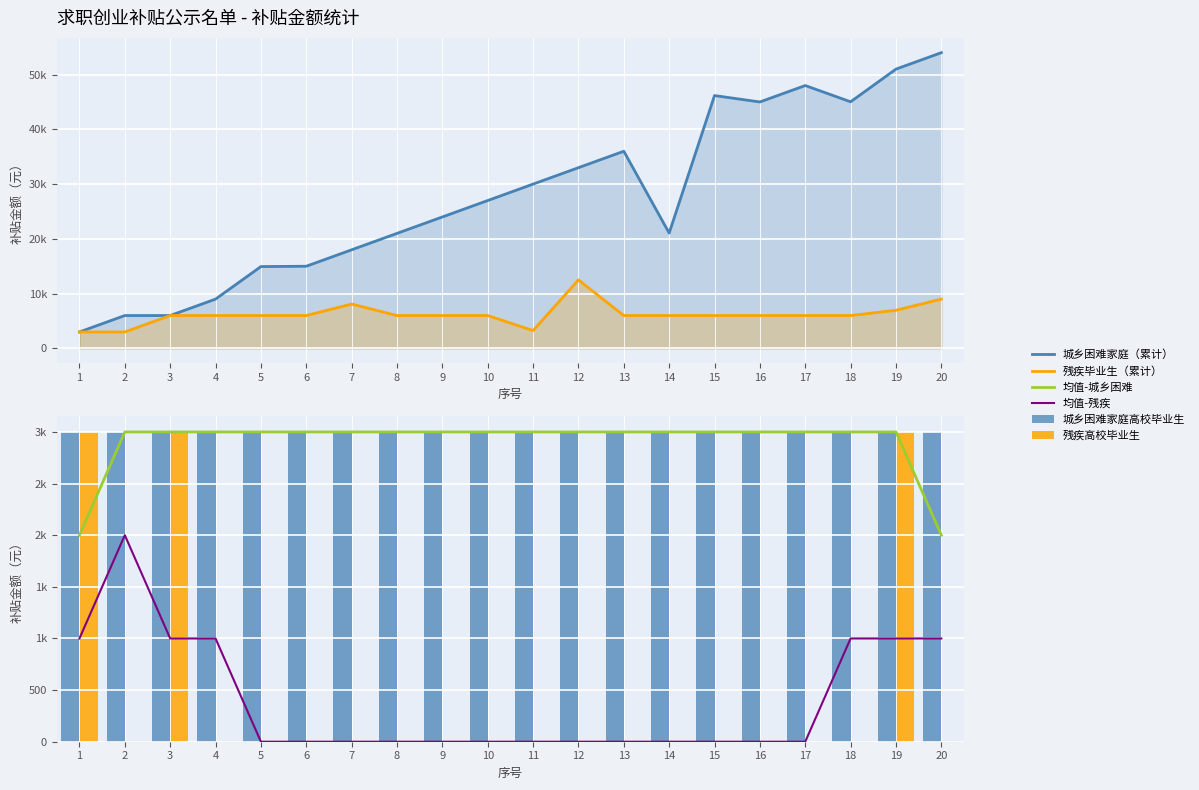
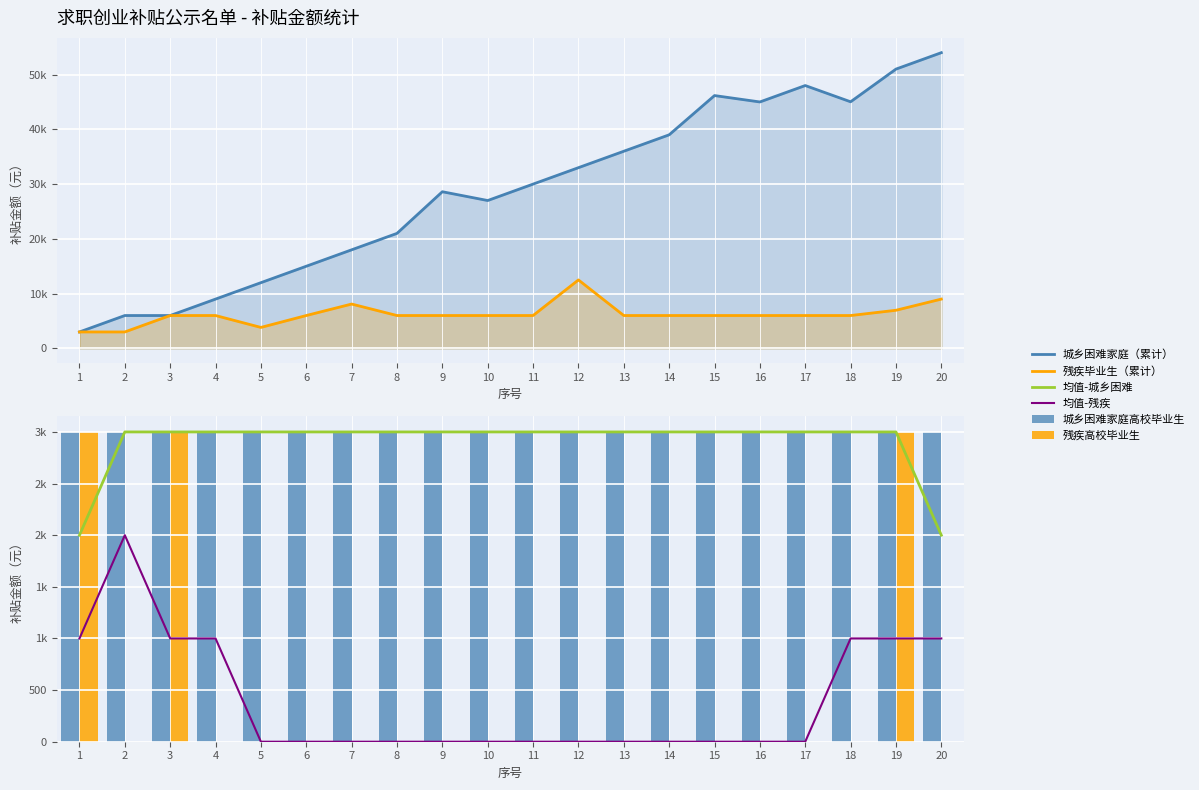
  {
    "求职创业补贴公示名单 - 补贴金额统计": {
      "城乡困难家庭（累计）": {
        "2": 6000,
        "4": 9000,
-       "5": 15000,
+       "5": 12000,
        "6": 15000,
        "7": 18000,
        "8": 21000,
-       "9": 24000,
+       "9": 29000,
        "10": 27000,
        "11": 30000,
        "12": 33000,
        "13": 36000,
-       "14": 21000,
+       "14": 39000,
        "15": 46000,
        "16": 45000,
        "17": 48000,
        "18": 45000,
        "19": 51000,
        "20": 54000
      },
      "残疾毕业生（累计）": {
        "2": 3000,
        "4": 6000,
-       "5": 6000,
+       "5": 4000,
        "6": 6000,
        "7": 8000,
        "8": 6000,
        "9": 6000,
        "10": 6000,
-       "11": 3000,
+       "11": 6000,
        "12": 13000,
        "13": 6000,
        "14": 6000,
        "15": 6000,
        "16": 6000,
        "17": 6000,
        "18": 6000,
        "19": 7000,
        "20": 9000
      }
    }
  }
